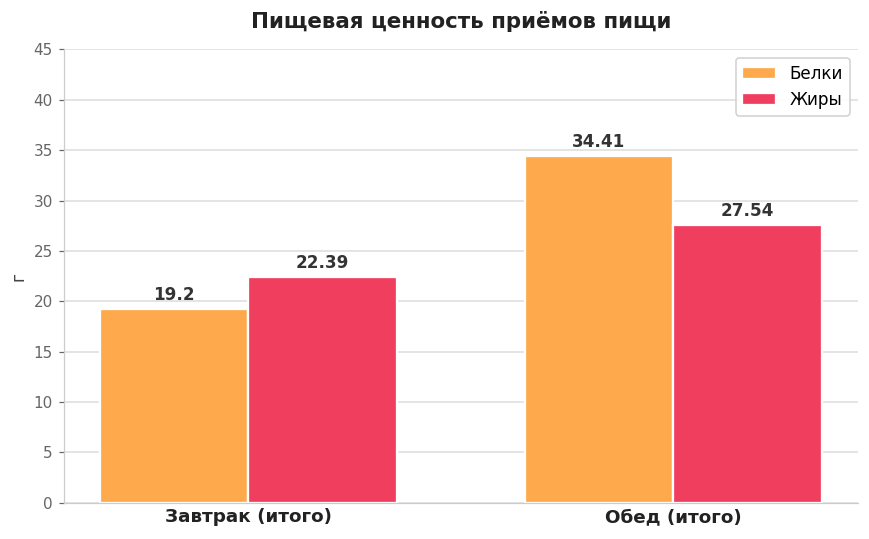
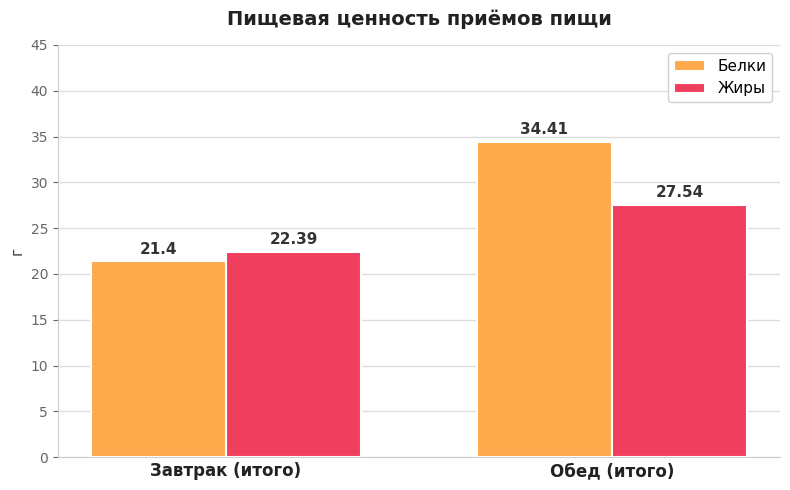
  {
    "Белки": {
-     "Завтрак (итого)": 19.2,
+     "Завтрак (итого)": 21.4,
      "Обед (итого)": 34.41
    },
    "Жиры": {
      "Завтрак (итого)": 22.39,
      "Обед (итого)": 27.54
    }
  }
